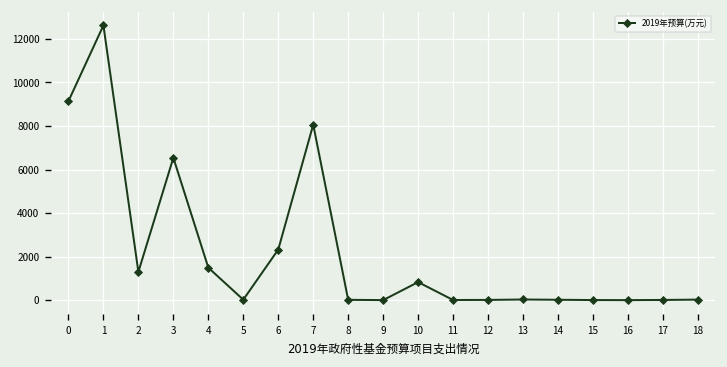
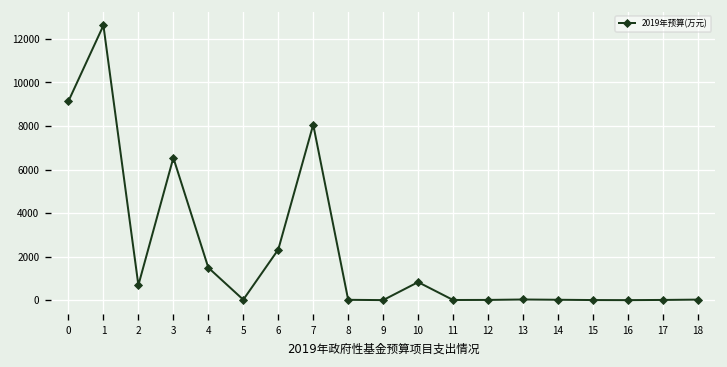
  {
    "0": 9100,
    "1": 12600,
-   "2": 1300,
+   "2": 700,
    "3": 6500,
    "4": 1500,
    "5": 0,
    "6": 2300,
    "7": 8100,
    "8": 0,
    "9": 0,
    "10": 800,
    "11": 0,
    "12": 0,
    "13": 0,
    "14": 0,
    "15": 0,
    "16": 0,
    "17": 0,
    "18": 0
  }
